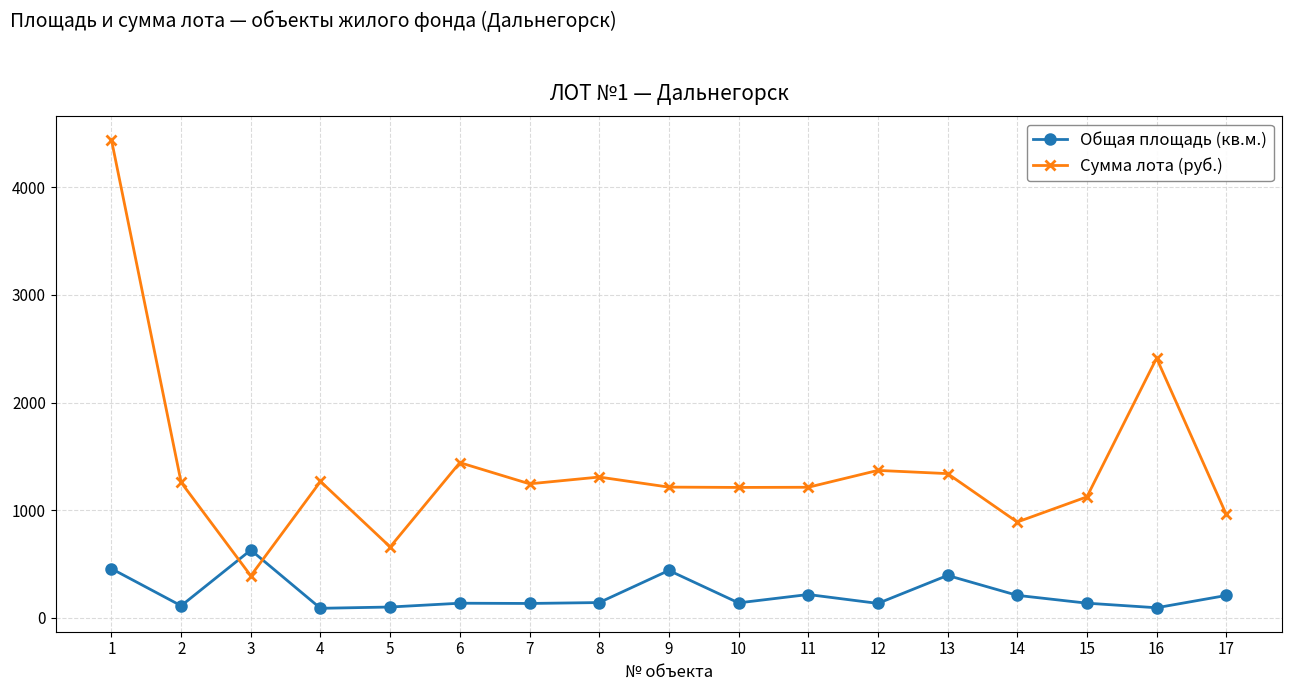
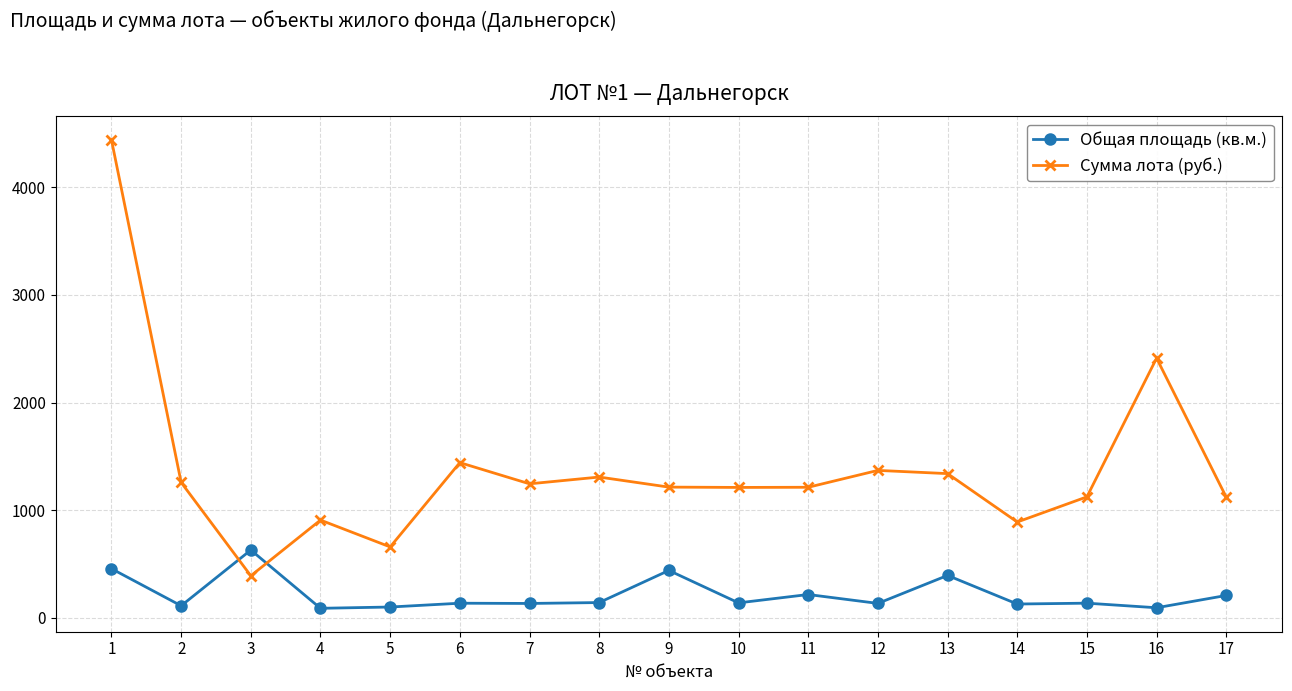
  {
    "Общая площадь (кв.м.)": {
      "1": 460,
      "2": 110,
      "3": 630,
      "4": 90,
      "5": 100,
      "6": 130,
      "7": 130,
      "8": 140,
      "9": 440,
      "10": 140,
      "11": 220,
      "12": 130,
      "13": 390,
-     "14": 210,
+     "14": 130,
      "15": 140,
      "16": 90,
      "17": 210
    },
    "Сумма лота (руб.)": {
      "1": 4440,
      "2": 1260,
      "3": 390,
-     "4": 1270,
+     "4": 910,
      "5": 660,
      "6": 1440,
      "7": 1240,
      "8": 1310,
      "9": 1210,
      "10": 1210,
      "11": 1210,
      "12": 1370,
      "13": 1340,
      "14": 890,
      "15": 1120,
      "16": 2410,
-     "17": 960
+     "17": 1120
    }
  }
